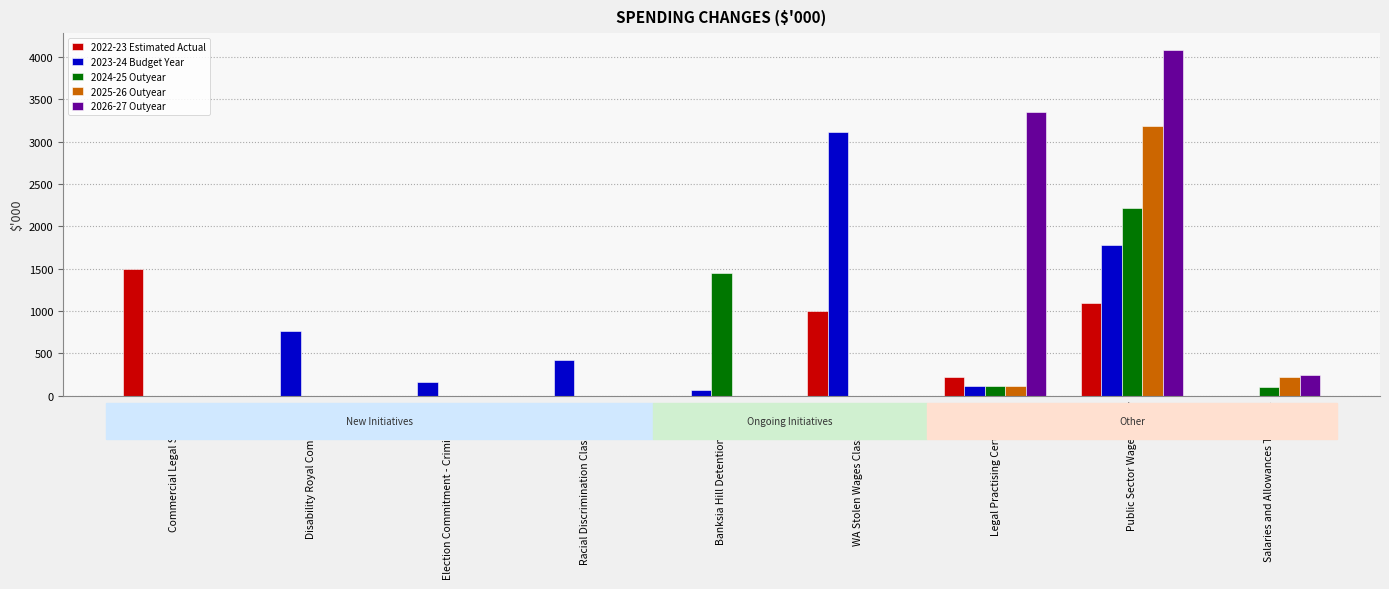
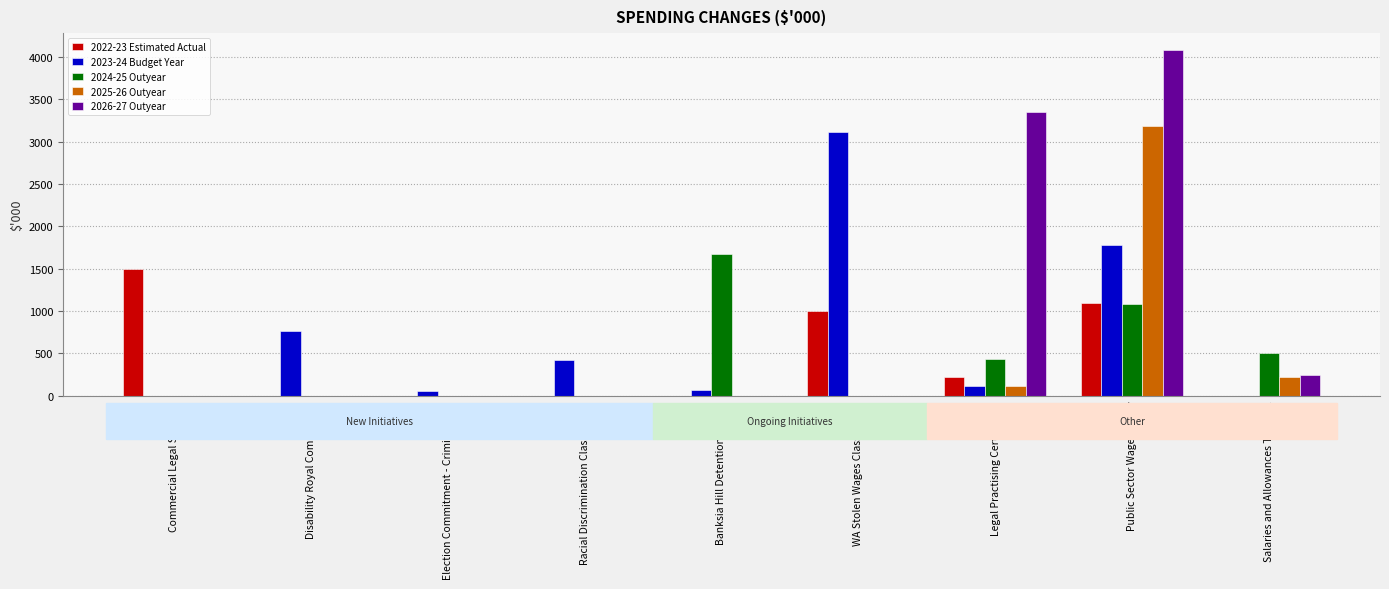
  {
    "2022-23 Estimated Actual": {
      "Commercial Legal Services": 1500,
      "Disability Royal Commission": 0,
      "Election Commitment - Criminal Law": 0,
      "Racial Discrimination Class Action": 0,
      "Banksia Hill Detention Centre": 0,
      "WA Stolen Wages Class Action": 1000,
      "Legal Practising Certificates": 200,
      "Public Sector Wages Policy": 1100,
      "Salaries and Allowances Tribunal": 0
    },
    "2023-24 Budget Year": {
      "Commercial Legal Services": 0,
      "Disability Royal Commission": 800,
-     "Election Commitment - Criminal Law": 200,
+     "Election Commitment - Criminal Law": 100,
      "Racial Discrimination Class Action": 400,
      "Banksia Hill Detention Centre": 100,
      "WA Stolen Wages Class Action": 3100,
      "Legal Practising Certificates": 100,
      "Public Sector Wages Policy": 1800,
      "Salaries and Allowances Tribunal": 0
    },
    "2024-25 Outyear": {
      "Commercial Legal Services": 0,
      "Disability Royal Commission": 0,
      "Election Commitment - Criminal Law": 0,
      "Racial Discrimination Class Action": 0,
-     "Banksia Hill Detention Centre": 1400,
+     "Banksia Hill Detention Centre": 1700,
      "WA Stolen Wages Class Action": 0,
-     "Legal Practising Certificates": 100,
-     "Public Sector Wages Policy": 2200,
-     "Salaries and Allowances Tribunal": 100
+     "Legal Practising Certificates": 400,
+     "Public Sector Wages Policy": 1100,
+     "Salaries and Allowances Tribunal": 500
    },
    "2025-26 Outyear": {
      "Commercial Legal Services": 0,
      "Disability Royal Commission": 0,
      "Election Commitment - Criminal Law": 0,
      "Racial Discrimination Class Action": 0,
      "Banksia Hill Detention Centre": 0,
      "WA Stolen Wages Class Action": 0,
      "Legal Practising Certificates": 100,
      "Public Sector Wages Policy": 3200,
      "Salaries and Allowances Tribunal": 200
    },
    "2026-27 Outyear": {
      "Commercial Legal Services": 0,
      "Disability Royal Commission": 0,
      "Election Commitment - Criminal Law": 0,
      "Racial Discrimination Class Action": 0,
      "Banksia Hill Detention Centre": 0,
      "WA Stolen Wages Class Action": 0,
      "Legal Practising Certificates": 3300,
      "Public Sector Wages Policy": 4100,
      "Salaries and Allowances Tribunal": 200
    }
  }
